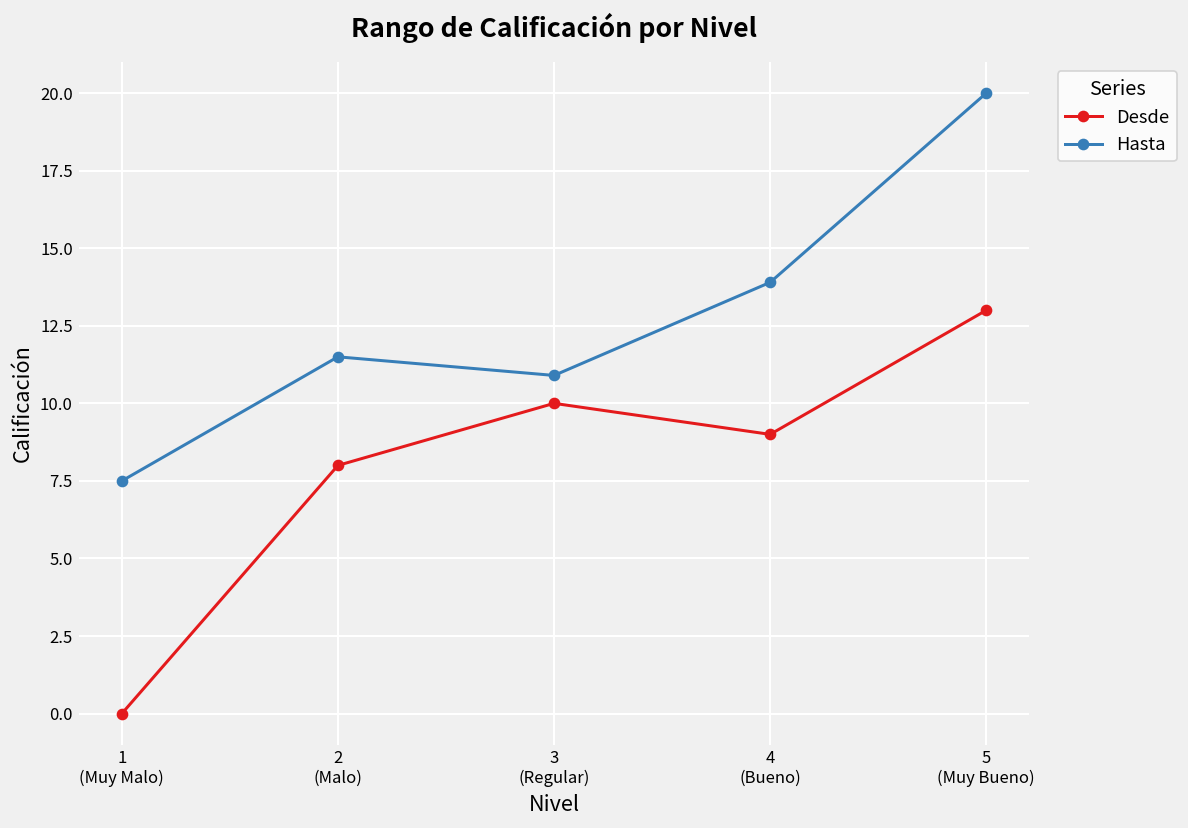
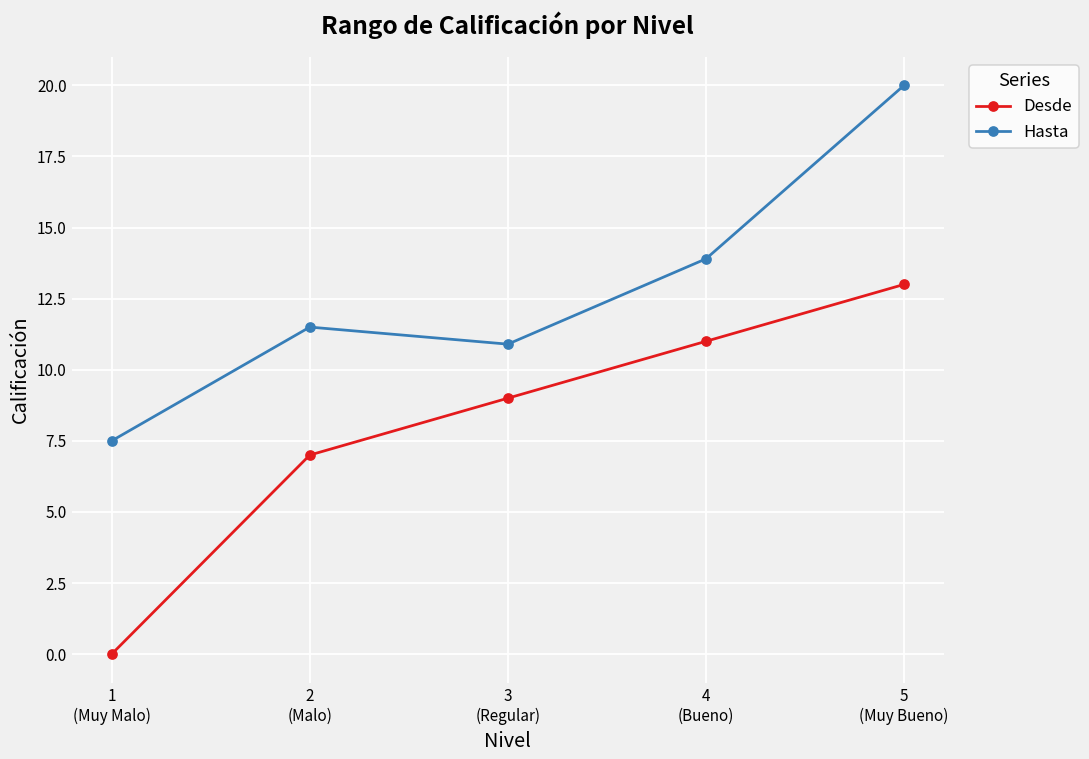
  {
    "Desde": {
      "1 (Muy Malo)": 0,
-     "2 (Malo)": 8,
-     "3 (Regular)": 10,
-     "4 (Bueno)": 9,
+     "2 (Malo)": 7,
+     "3 (Regular)": 9,
+     "4 (Bueno)": 11,
      "5 (Muy Bueno)": 13
    },
    "Hasta": {
      "1 (Muy Malo)": 7.5,
      "2 (Malo)": 11.5,
      "3 (Regular)": 10.9,
      "4 (Bueno)": 13.9,
      "5 (Muy Bueno)": 20
    }
  }
